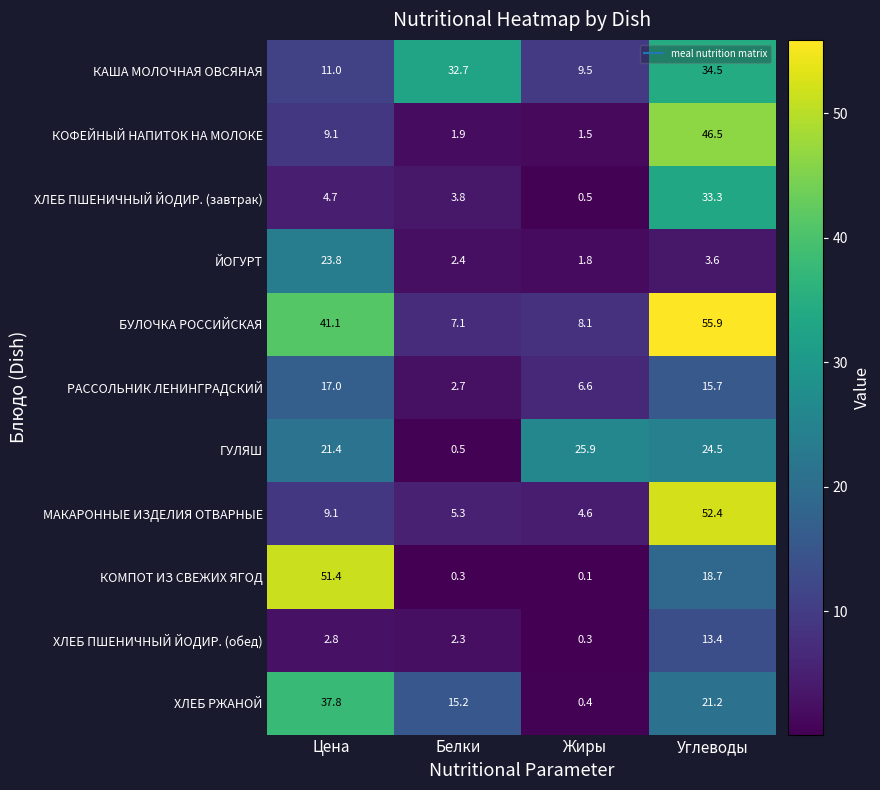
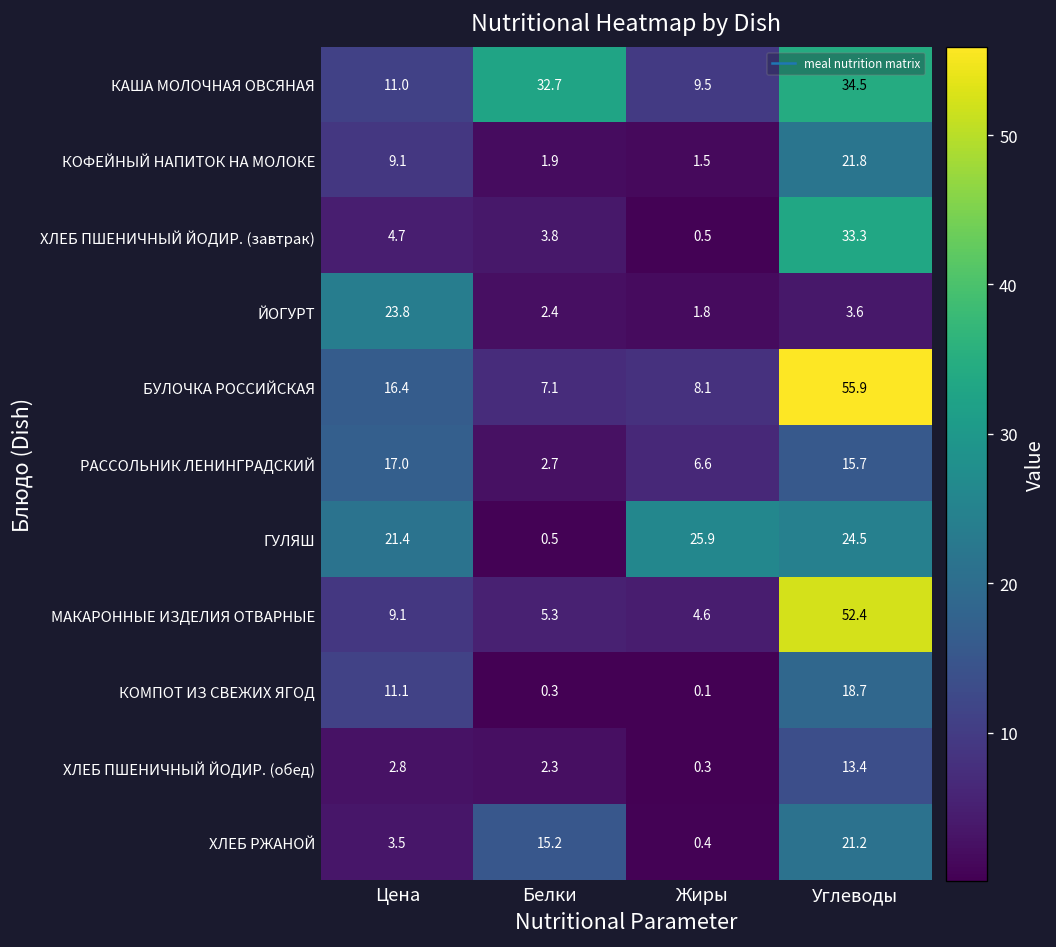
  {
    "КАША МОЛОЧНАЯ ОВСЯНАЯ": {
      "Цена": 11.0,
      "Белки": 32.7,
      "Жиры": 9.5,
      "Углеводы": 34.5
    },
    "КОФЕЙНЫЙ НАПИТОК НА МОЛОКЕ": {
      "Цена": 9.1,
      "Белки": 1.9,
      "Жиры": 1.5,
-     "Углеводы": 46.5
+     "Углеводы": 21.8
    },
    "ХЛЕБ ПШЕНИЧНЫЙ ЙОДИР. (завтрак)": {
      "Цена": 4.7,
      "Белки": 3.8,
      "Жиры": 0.5,
      "Углеводы": 33.3
    },
    "ЙОГУРТ": {
      "Цена": 23.8,
      "Белки": 2.4,
      "Жиры": 1.8,
      "Углеводы": 3.6
    },
    "БУЛОЧКА РОССИЙСКАЯ": {
-     "Цена": 41.1,
+     "Цена": 16.4,
      "Белки": 7.1,
      "Жиры": 8.1,
      "Углеводы": 55.9
    },
    "РАССОЛЬНИК ЛЕНИНГРАДСКИЙ": {
      "Цена": 17.0,
      "Белки": 2.7,
      "Жиры": 6.6,
      "Углеводы": 15.7
    },
    "ГУЛЯШ": {
      "Цена": 21.4,
      "Белки": 0.5,
      "Жиры": 25.9,
      "Углеводы": 24.5
    },
    "МАКАРОННЫЕ ИЗДЕЛИЯ ОТВАРНЫЕ": {
      "Цена": 9.1,
      "Белки": 5.3,
      "Жиры": 4.6,
      "Углеводы": 52.4
    },
    "КОМПОТ ИЗ СВЕЖИХ ЯГОД": {
-     "Цена": 51.4,
+     "Цена": 11.1,
      "Белки": 0.3,
      "Жиры": 0.1,
      "Углеводы": 18.7
    },
    "ХЛЕБ ПШЕНИЧНЫЙ ЙОДИР. (обед)": {
      "Цена": 2.8,
      "Белки": 2.3,
      "Жиры": 0.3,
      "Углеводы": 13.4
    },
    "ХЛЕБ РЖАНОЙ": {
-     "Цена": 37.8,
+     "Цена": 3.5,
      "Белки": 15.2,
      "Жиры": 0.4,
      "Углеводы": 21.2
    }
  }
